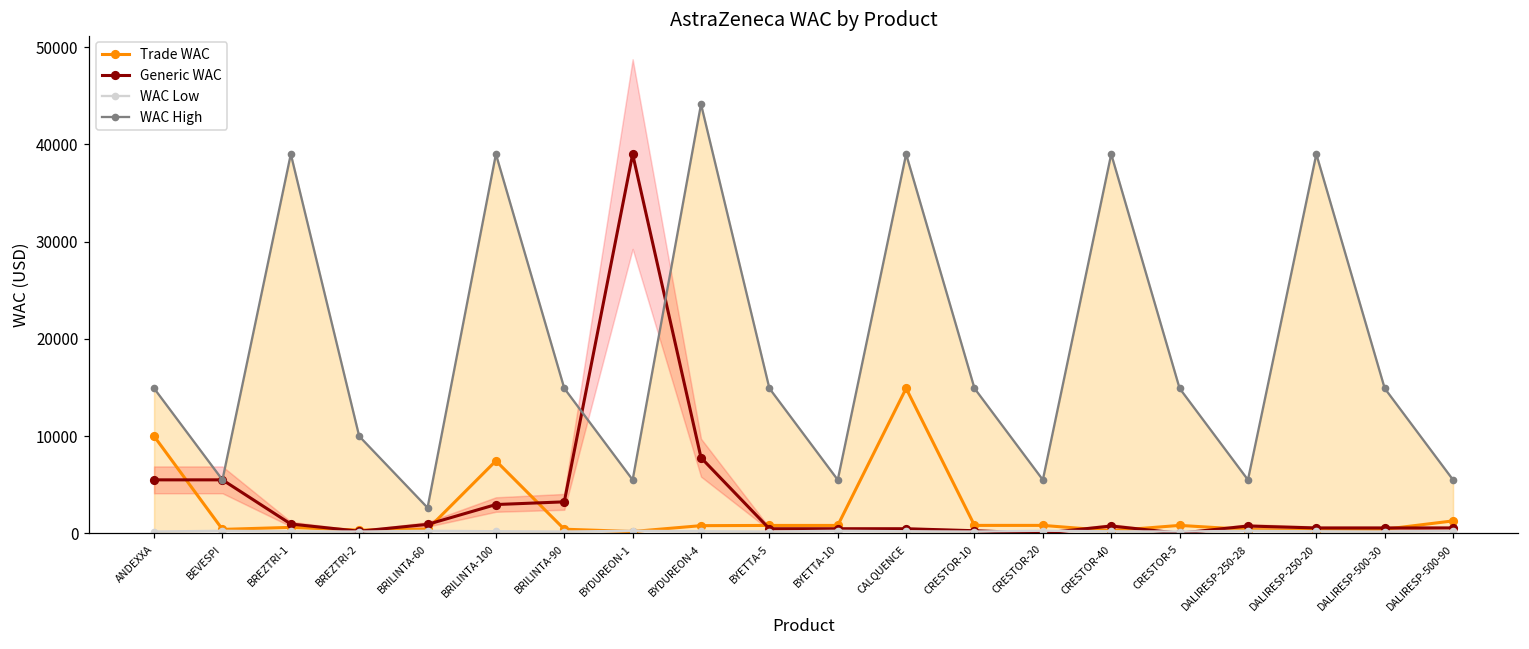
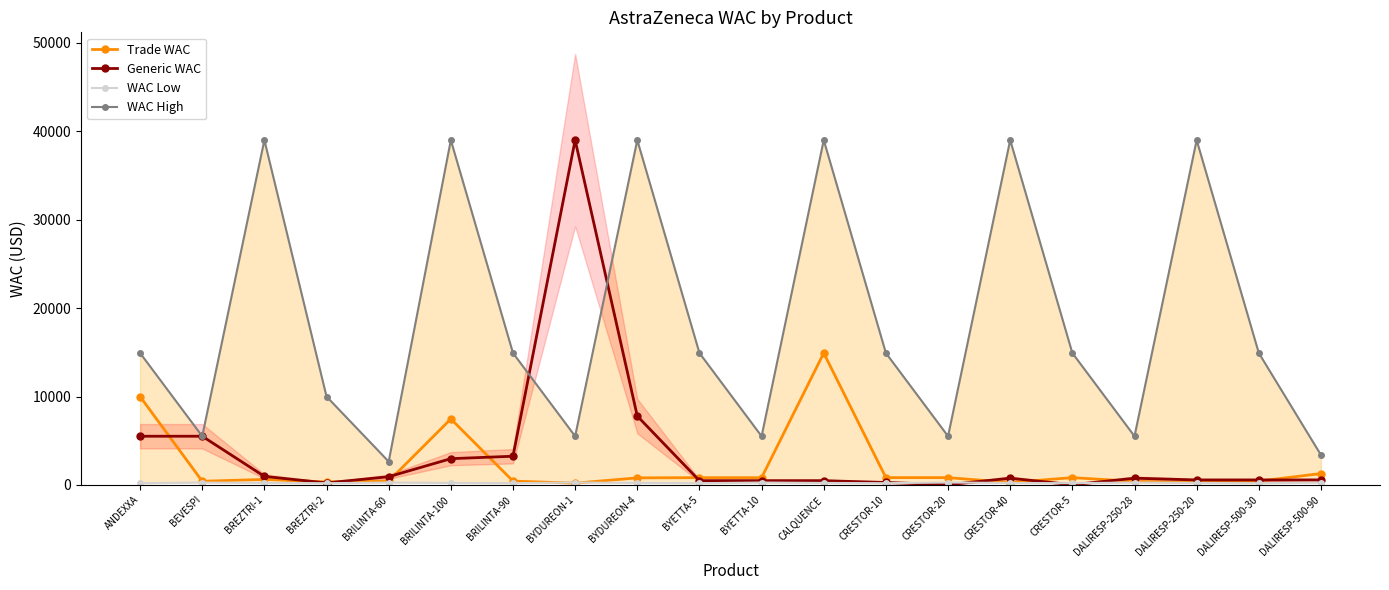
  {
    "Trade WAC": {
      "ANDEXXA": 10000,
      "BREZTRI-1": 1000,
      "BRILINTA-100": 7000,
      "BYDUREON-4": 1000,
      "CALQUENCE": 15000,
      "CRESTOR-10": 1000,
      "CRESTOR-20": 1000,
      "CRESTOR-5": 1000,
      "DALIRESP-500-90": 1000
    },
    "Generic WAC": {
      "ANDEXXA": 6000,
      "BRILINTA-100": 3000,
      "BRILINTA-90": 3000,
      "BYDUREON-1": 39000,
      "BYDUREON-4": 8000
    },
    "WAC Low": {
      "ANDEXXA": 0,
      "BREZTRI-1": 0,
      "BRILINTA-100": 0,
      "BYDUREON-4": 0
    },
    "WAC High": {
      "ANDEXXA": 15000,
      "BREZTRI-1": 39000,
      "BREZTRI-2": 10000,
      "BRILINTA-60": 3000,
      "BRILINTA-100": 39000,
      "BRILINTA-90": 15000,
      "BYDUREON-1": 6000,
-     "BYDUREON-4": 44000,
+     "BYDUREON-4": 39000,
      "BYETTA-5": 15000,
      "BYETTA-10": 6000,
      "CALQUENCE": 39000,
      "CRESTOR-10": 15000,
      "CRESTOR-20": 6000,
      "CRESTOR-40": 39000,
      "CRESTOR-5": 15000,
      "DALIRESP-250-28": 6000,
      "DALIRESP-250-20": 39000,
      "DALIRESP-500-30": 15000,
-     "DALIRESP-500-90": 6000
+     "DALIRESP-500-90": 3000
    }
  }
